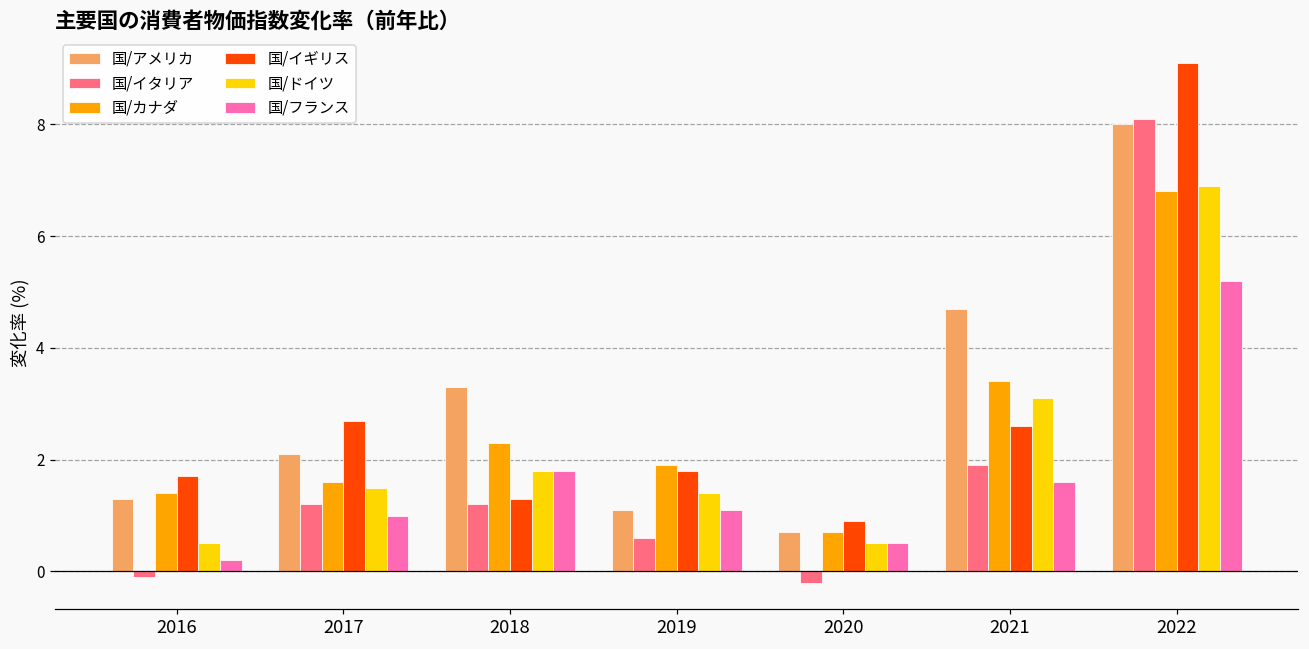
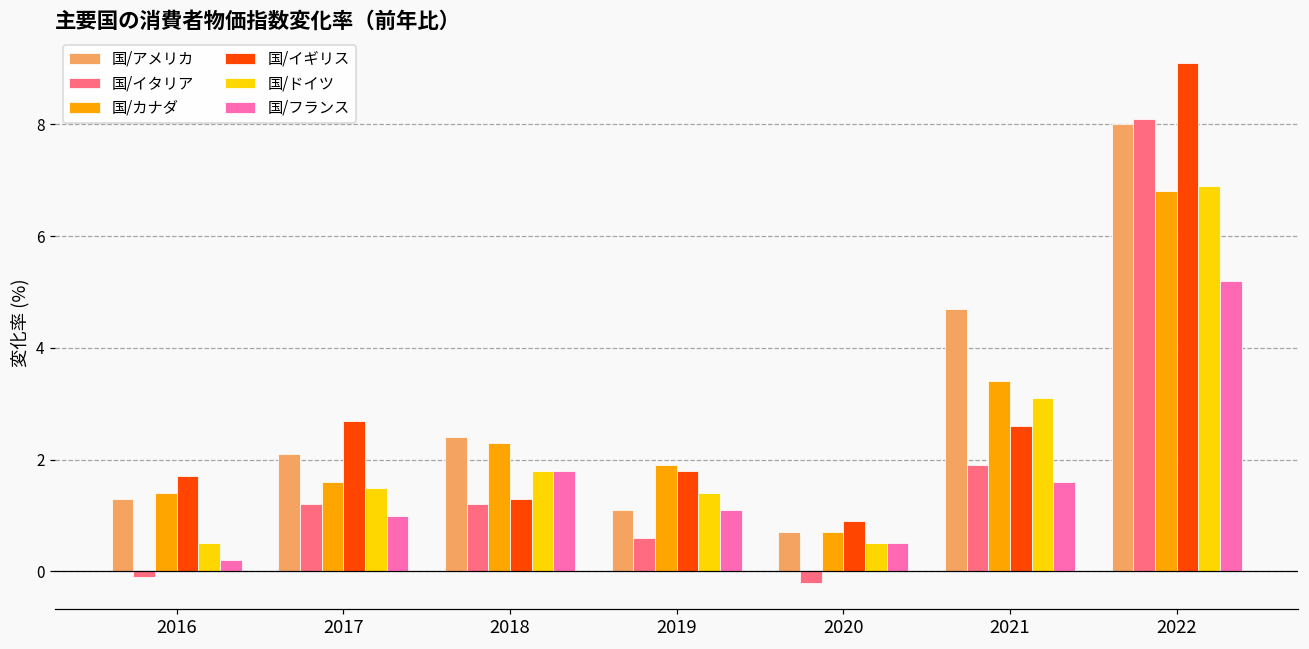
  {
    "国/アメリカ": {
      "2016": 1.3,
      "2017": 2.1,
-     "2018": 3.3,
+     "2018": 2.4,
      "2019": 1.1,
      "2020": 0.7,
      "2021": 4.7,
      "2022": 8.0
    },
    "国/イギリス": {
      "2016": 1.7,
      "2017": 2.7,
      "2018": 1.3,
      "2019": 1.8,
      "2020": 0.9,
      "2021": 2.6,
      "2022": 9.1
    }
  }
